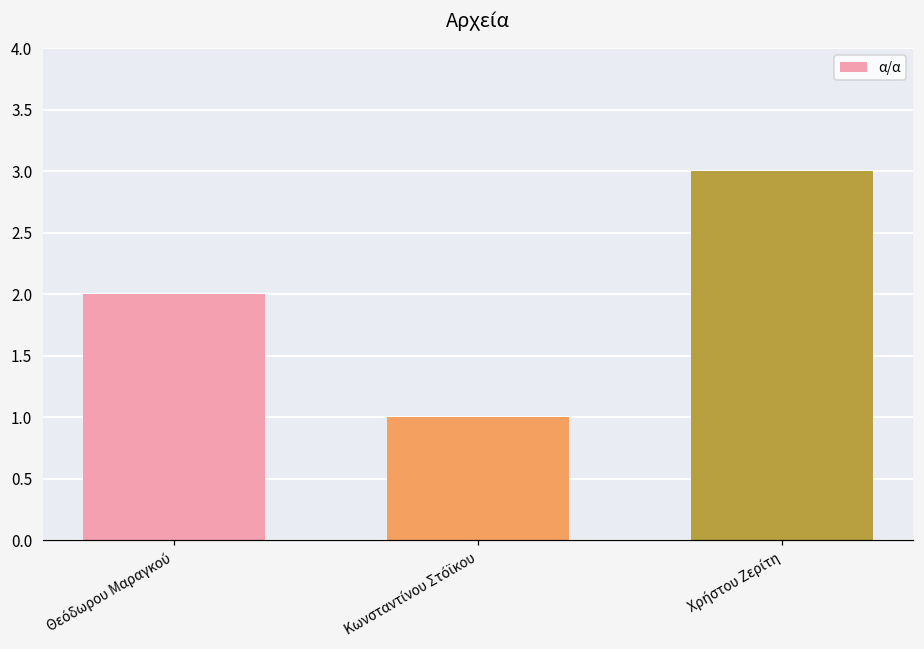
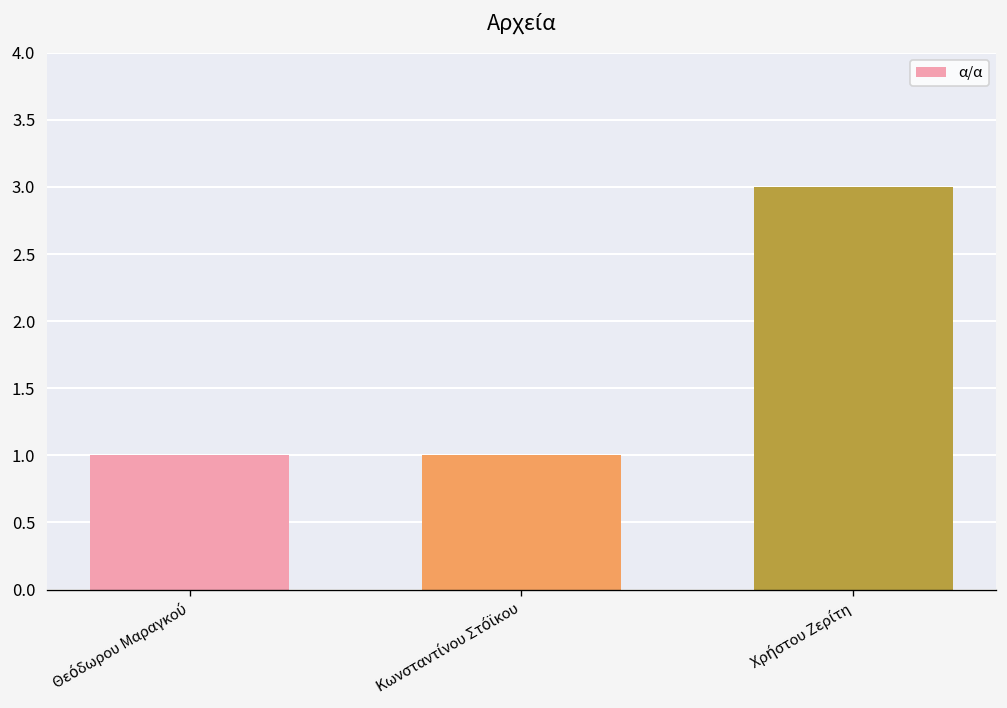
  {
-   "Θεόδωρου Μαραγκού": 2,
+   "Θεόδωρου Μαραγκού": 1,
    "Κωνσταντίνου Στόϊκου": 1,
    "Χρήστου Ζερίτη": 3
  }
